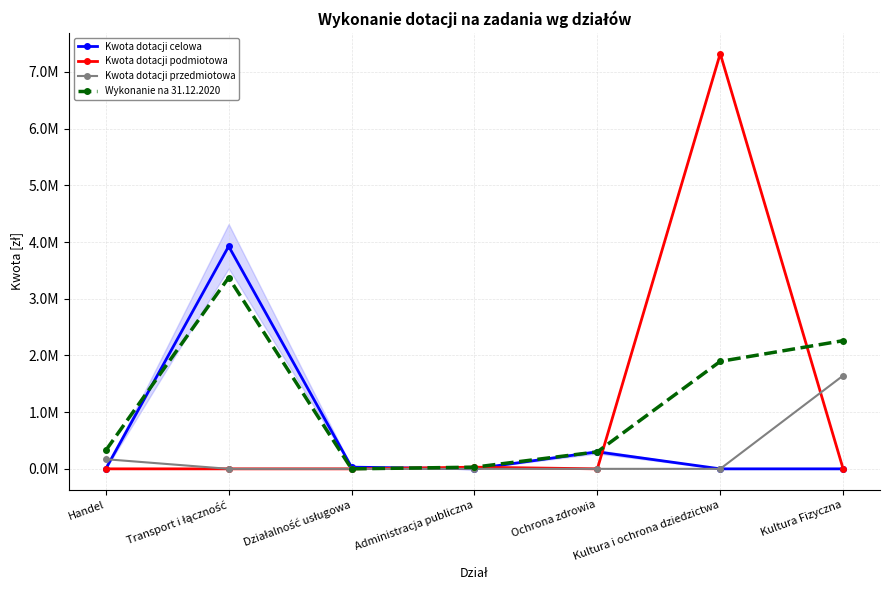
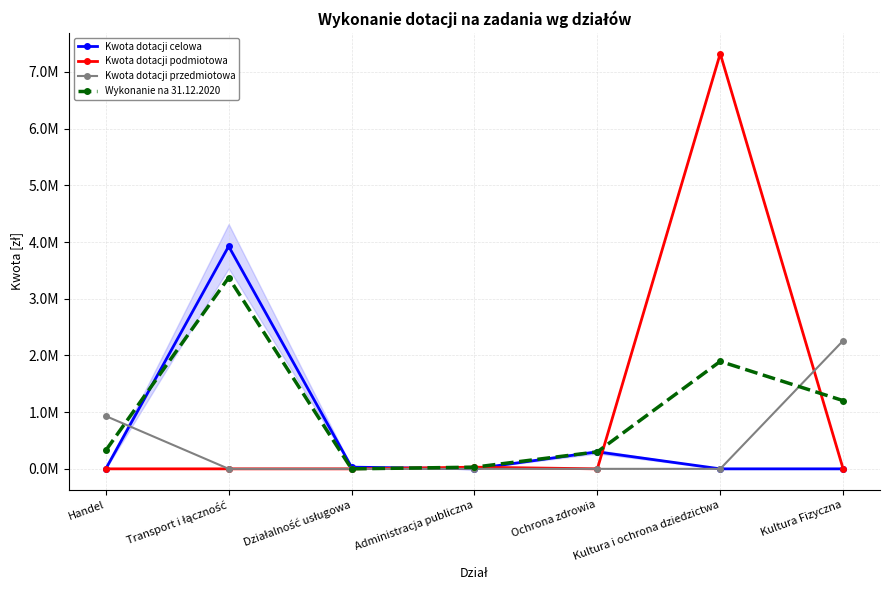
  {
    "Kwota dotacji podmiotowa": {
      "Kultura i ochrona dziedzictwa": 7300000
    },
    "Kwota dotacji przedmiotowa": {
-     "Handel": 200000,
-     "Kultura Fizyczna": 1600000
+     "Handel": 900000,
+     "Kultura Fizyczna": 2300000
    },
    "Wykonanie na 31.12.2020": {
      "Handel": 300000,
      "Transport i łączność": 3400000,
      "Kultura i ochrona dziedzictwa": 1900000,
-     "Kultura Fizyczna": 2300000
+     "Kultura Fizyczna": 1200000
    }
  }
